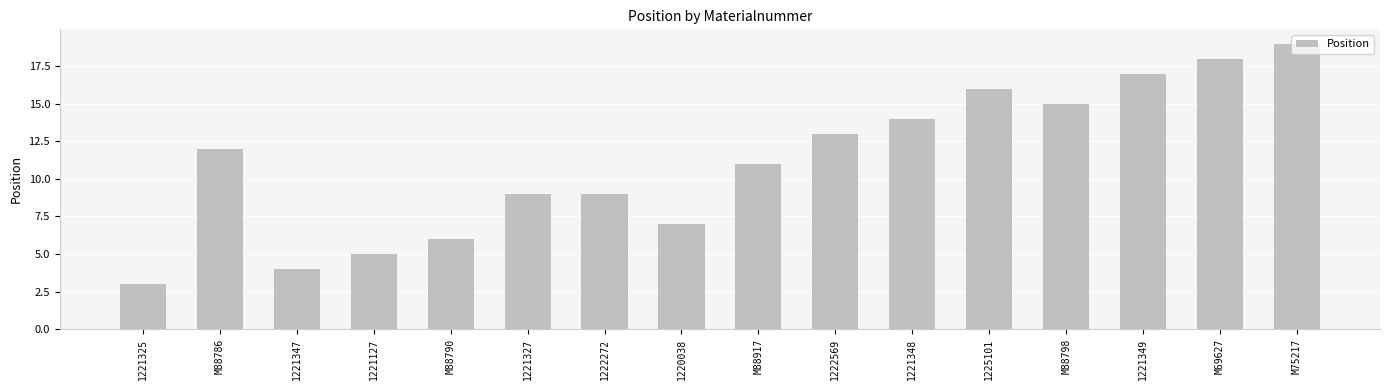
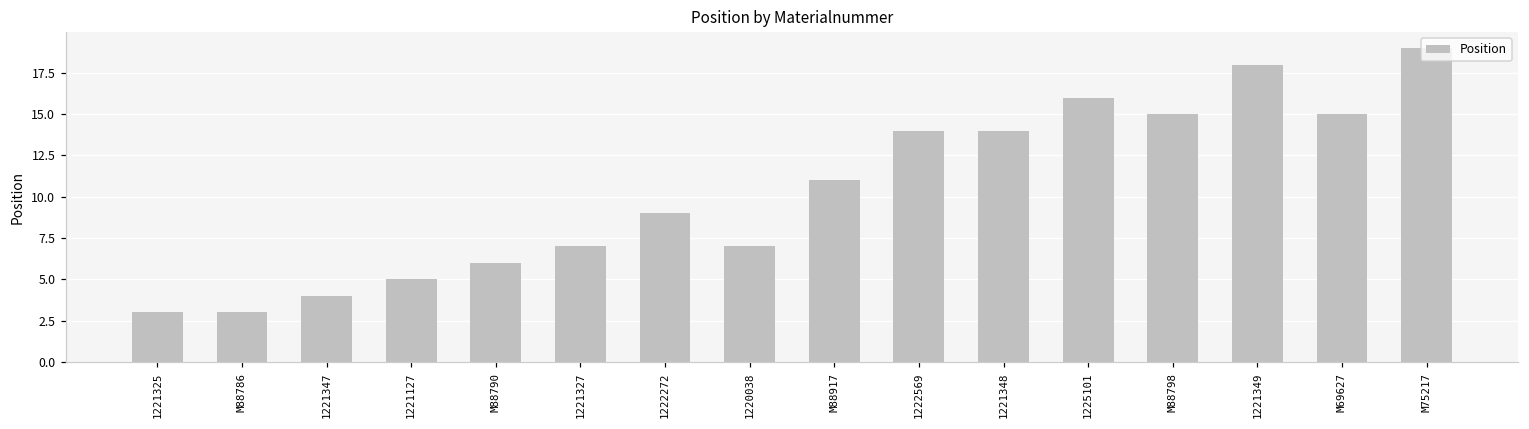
  {
    "1221325": 3,
-   "M88786": 12,
+   "M88786": 3,
    "1221347": 4,
    "1221127": 5,
    "M88790": 6,
-   "1221327": 9,
+   "1221327": 7,
    "1222272": 9,
    "1220038": 7,
    "M88917": 11,
-   "1222569": 13,
+   "1222569": 14,
    "1221348": 14,
    "1225101": 16,
    "M88798": 15,
-   "1221349": 17,
-   "M69627": 18
+   "1221349": 18,
+   "M69627": 15
  }
